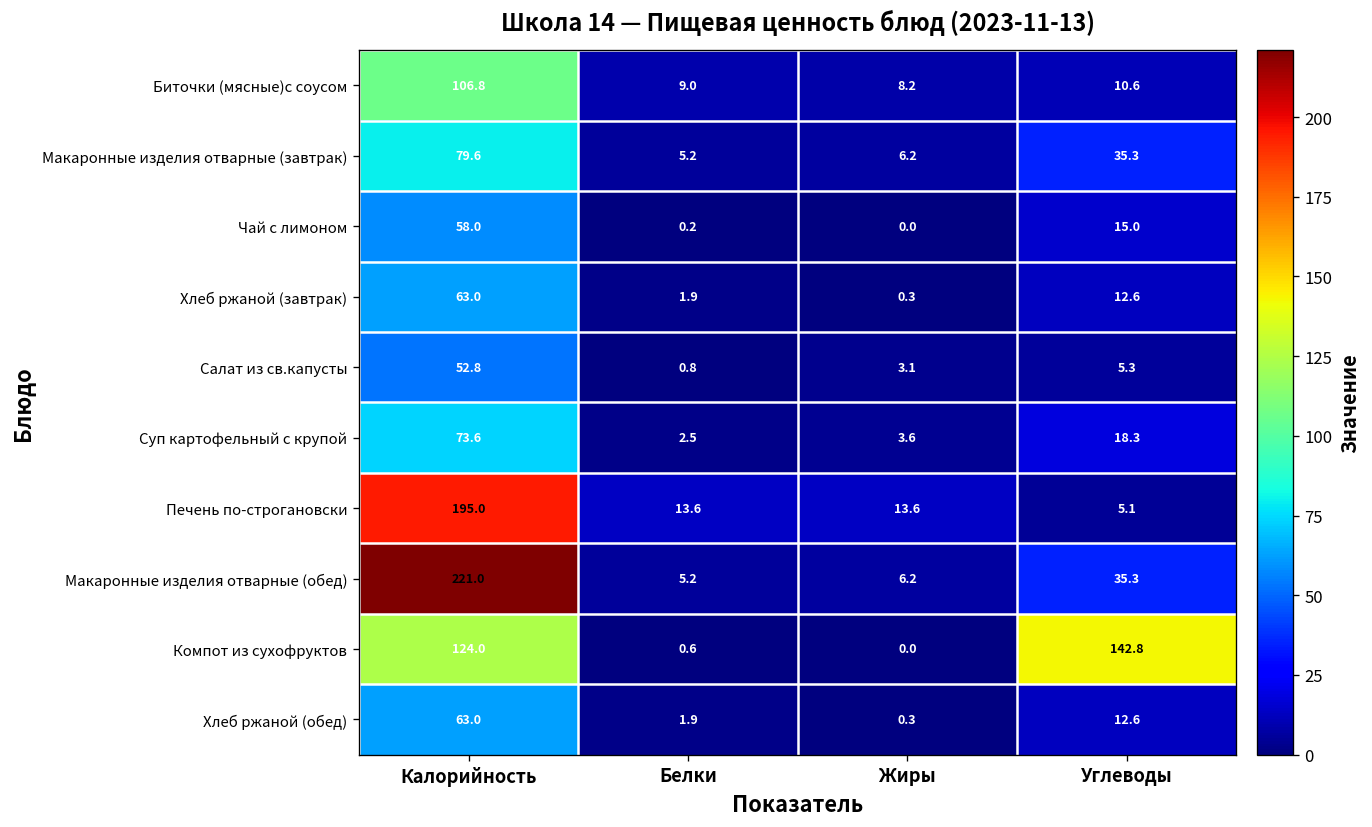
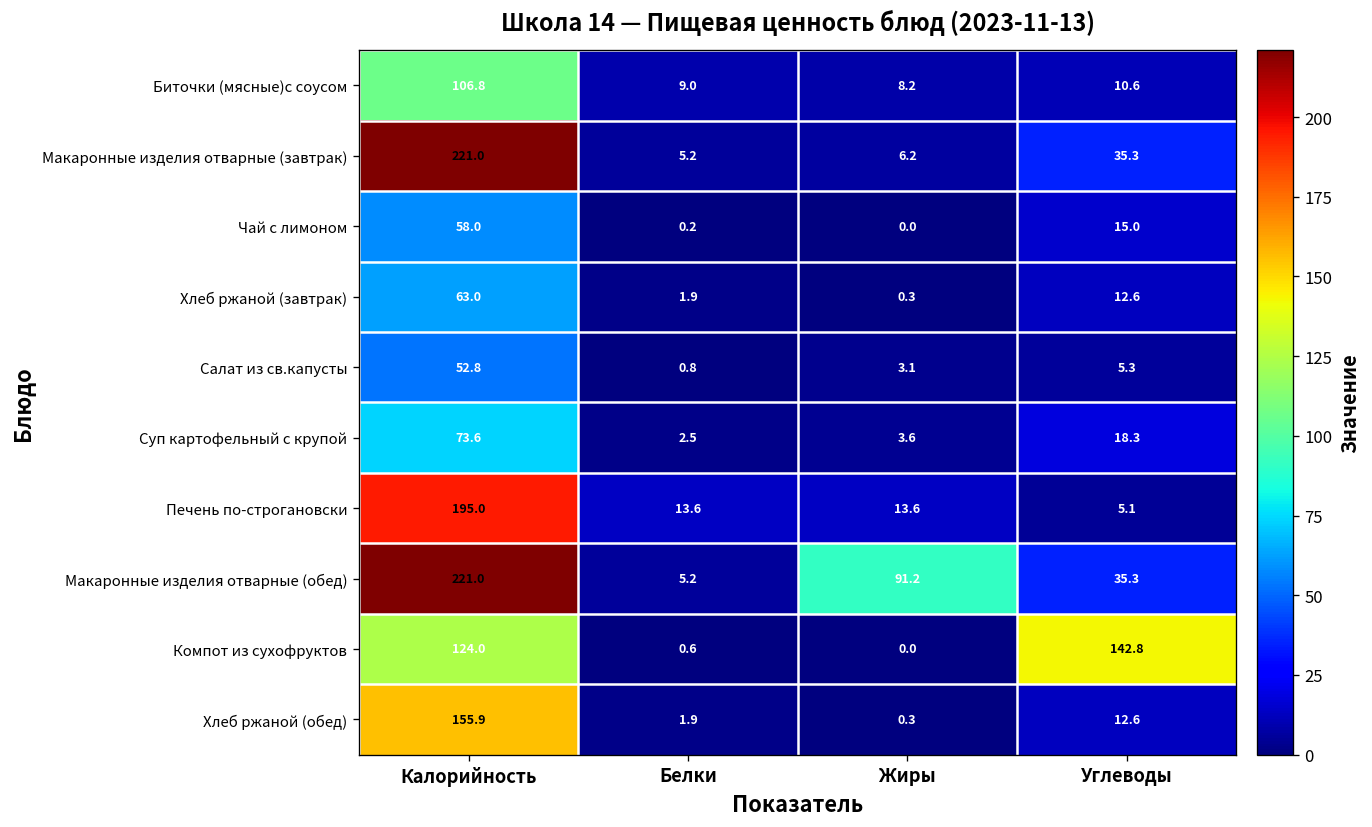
  {
    "Биточки (мясные)с соусом": {
      "Калорийность": 106.8,
      "Белки": 9.0,
      "Жиры": 8.2,
      "Углеводы": 10.6
    },
    "Макаронные изделия отварные (завтрак)": {
-     "Калорийность": 79.6,
+     "Калорийность": 221.0,
      "Белки": 5.2,
      "Жиры": 6.2,
      "Углеводы": 35.3
    },
    "Чай с лимоном": {
      "Калорийность": 58.0,
      "Белки": 0.2,
      "Жиры": 0.0,
      "Углеводы": 15.0
    },
    "Хлеб ржаной (завтрак)": {
      "Калорийность": 63.0,
      "Белки": 1.9,
      "Жиры": 0.3,
      "Углеводы": 12.6
    },
    "Салат из св.капусты": {
      "Калорийность": 52.8,
      "Белки": 0.8,
      "Жиры": 3.1,
      "Углеводы": 5.3
    },
    "Суп картофельный с крупой": {
      "Калорийность": 73.6,
      "Белки": 2.5,
      "Жиры": 3.6,
      "Углеводы": 18.3
    },
    "Печень по-строгановски": {
      "Калорийность": 195.0,
      "Белки": 13.6,
      "Жиры": 13.6,
      "Углеводы": 5.1
    },
    "Макаронные изделия отварные (обед)": {
      "Калорийность": 221.0,
      "Белки": 5.2,
-     "Жиры": 6.2,
+     "Жиры": 91.2,
      "Углеводы": 35.3
    },
    "Компот из сухофруктов": {
      "Калорийность": 124.0,
      "Белки": 0.6,
      "Жиры": 0.0,
      "Углеводы": 142.8
    },
    "Хлеб ржаной (обед)": {
-     "Калорийность": 63.0,
+     "Калорийность": 155.9,
      "Белки": 1.9,
      "Жиры": 0.3,
      "Углеводы": 12.6
    }
  }
